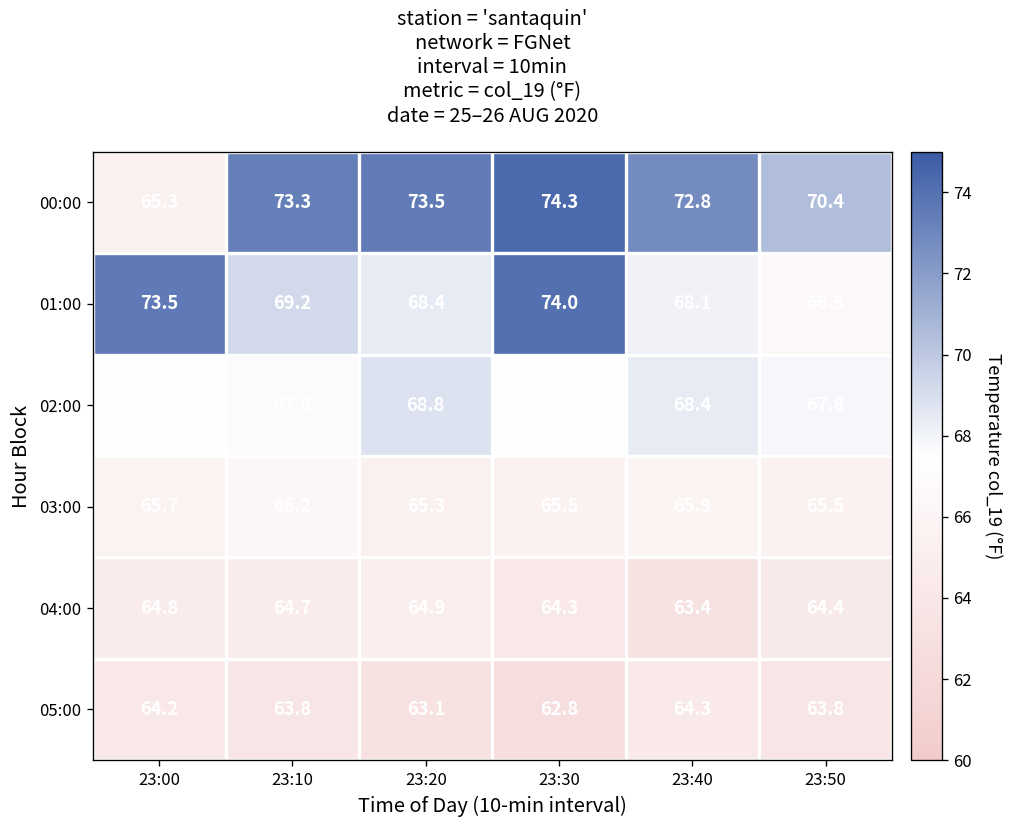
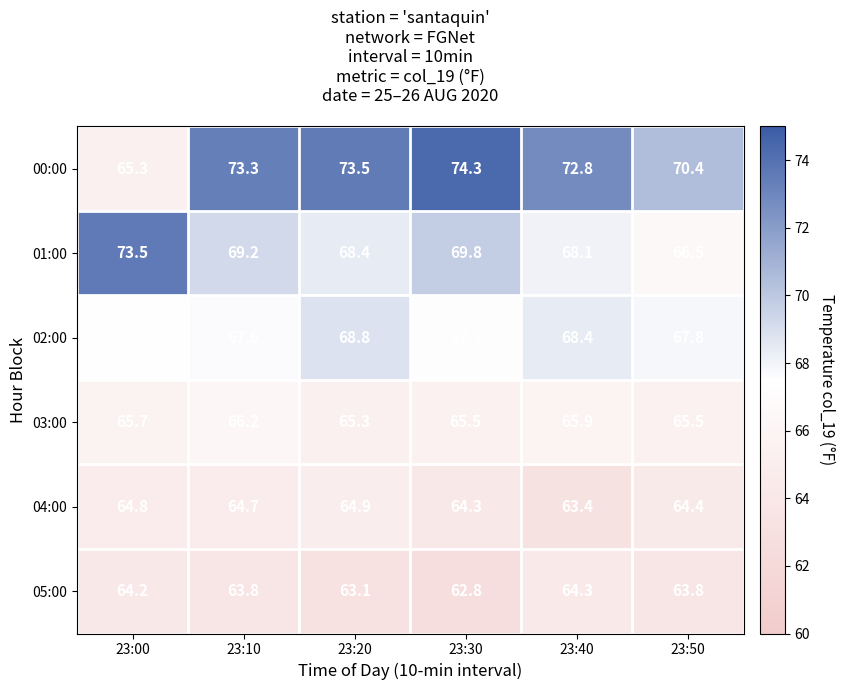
  {
    "00:00": {
      "23:10": 73.3,
      "23:20": 73.5,
      "23:30": 74.3,
      "23:40": 72.8,
      "23:50": 70.4
    },
    "01:00": {
      "23:00": 73.5,
-     "23:30": 74.0
+     "23:30": 69.8
    }
  }
